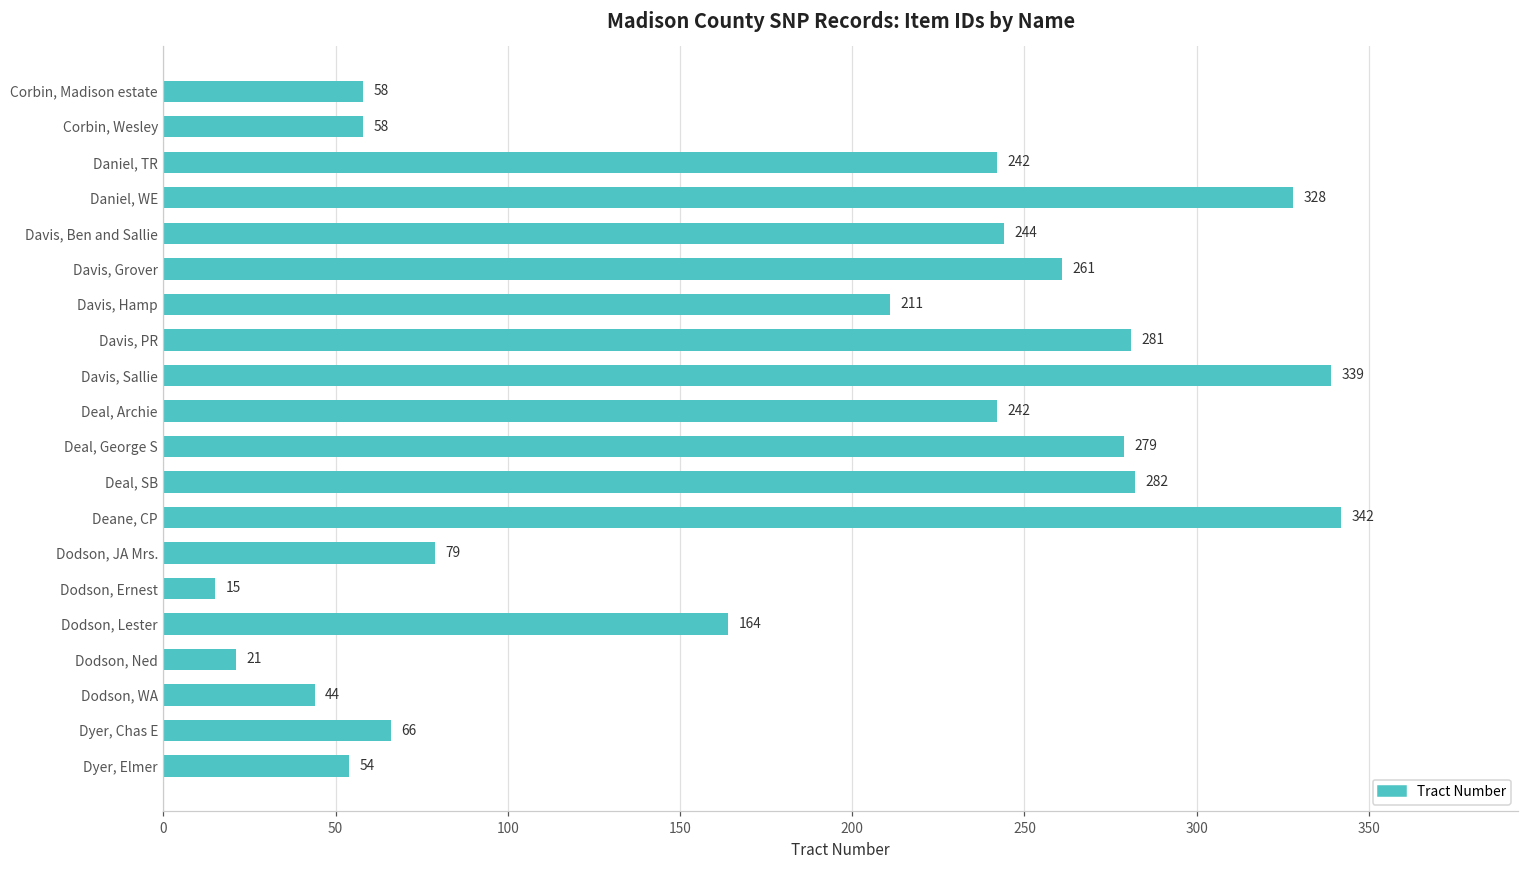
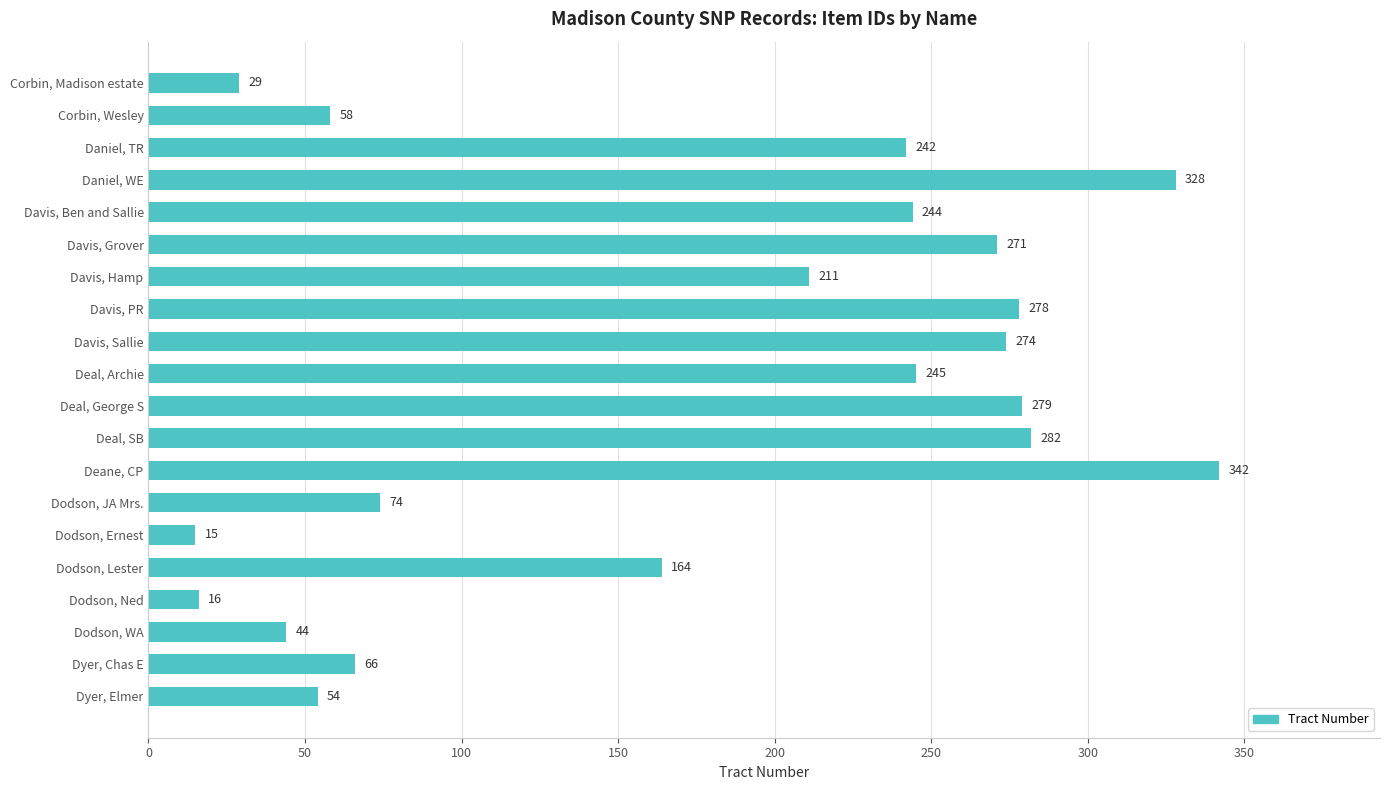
  {
-   "Corbin, Madison estate": 58,
+   "Corbin, Madison estate": 29,
    "Corbin, Wesley": 58,
    "Daniel, TR": 242,
    "Daniel, WE": 328,
    "Davis, Ben and Sallie": 244,
-   "Davis, Grover": 261,
+   "Davis, Grover": 271,
    "Davis, Hamp": 211,
-   "Davis, PR": 281,
-   "Davis, Sallie": 339,
-   "Deal, Archie": 242,
+   "Davis, PR": 278,
+   "Davis, Sallie": 274,
+   "Deal, Archie": 245,
    "Deal, George S": 279,
    "Deal, SB": 282,
    "Deane, CP": 342,
-   "Dodson, JA Mrs.": 79,
+   "Dodson, JA Mrs.": 74,
    "Dodson, Ernest": 15,
    "Dodson, Lester": 164,
-   "Dodson, Ned": 21,
+   "Dodson, Ned": 16,
    "Dodson, WA": 44,
    "Dyer, Chas E": 66,
    "Dyer, Elmer": 54
  }
